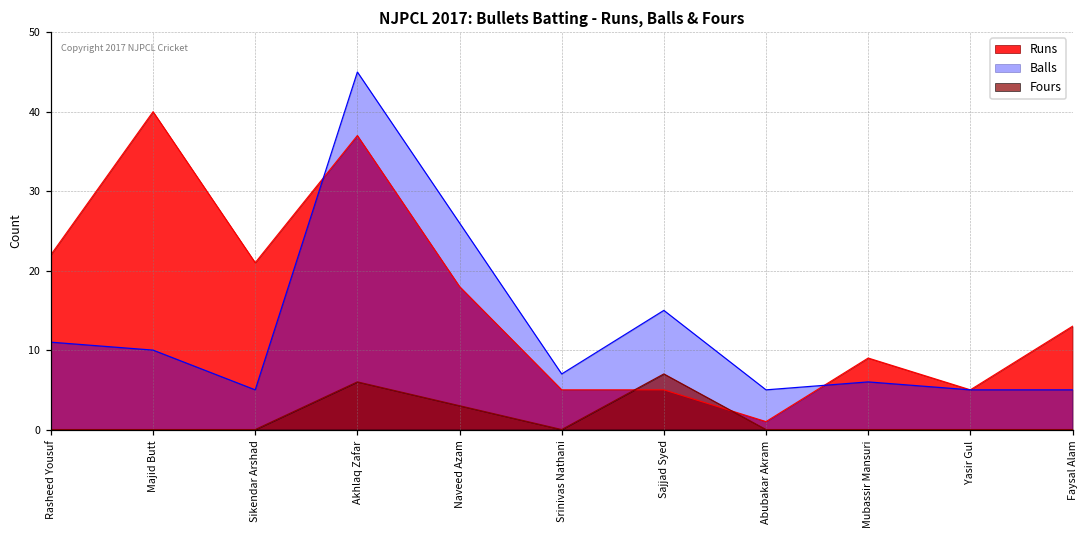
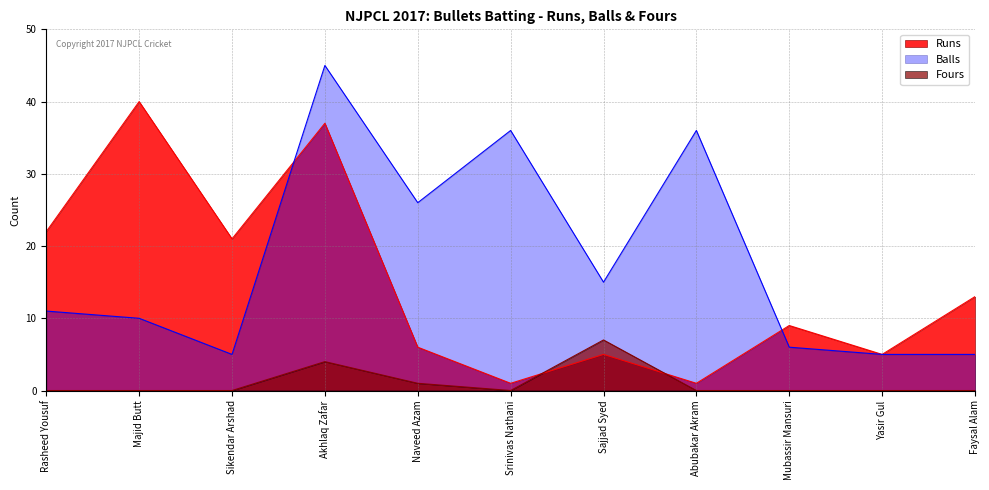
  {
    "Runs": {
      "Rasheed Yousuf": 22,
      "Majid Butt": 40,
      "Sikendar Arshad": 21,
      "Akhlaq Zafar": 37,
-     "Naveed Azam": 18,
-     "Srinivas Nathani": 5,
+     "Naveed Azam": 6,
+     "Srinivas Nathani": 1,
      "Sajjad Syed": 5,
      "Abubakar Akram": 1,
      "Mubassir Mansuri": 9,
      "Faysal Alam": 13
    },
    "Balls": {
      "Rasheed Yousuf": 11,
      "Majid Butt": 10,
      "Sikendar Arshad": 5,
      "Akhlaq Zafar": 45,
      "Naveed Azam": 26,
-     "Srinivas Nathani": 7,
+     "Srinivas Nathani": 36,
      "Sajjad Syed": 15,
-     "Abubakar Akram": 5,
+     "Abubakar Akram": 36,
      "Mubassir Mansuri": 6,
      "Faysal Alam": 5
    },
    "Fours": {
      "Rasheed Yousuf": 0,
      "Majid Butt": 0,
      "Sikendar Arshad": 0,
-     "Akhlaq Zafar": 6,
-     "Naveed Azam": 3,
+     "Akhlaq Zafar": 4,
+     "Naveed Azam": 1,
      "Srinivas Nathani": 0,
      "Sajjad Syed": 7,
      "Abubakar Akram": 0,
      "Mubassir Mansuri": 0,
      "Yasir Gul": 0,
      "Faysal Alam": 0
    }
  }
